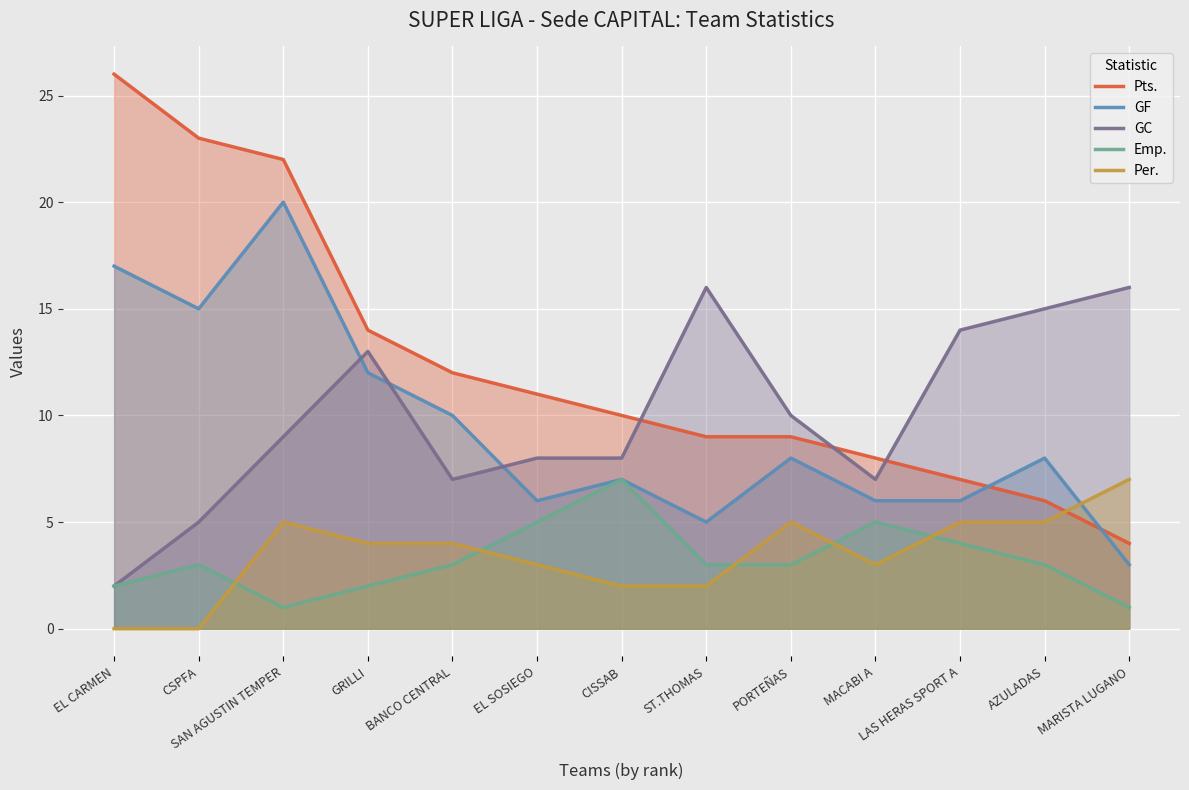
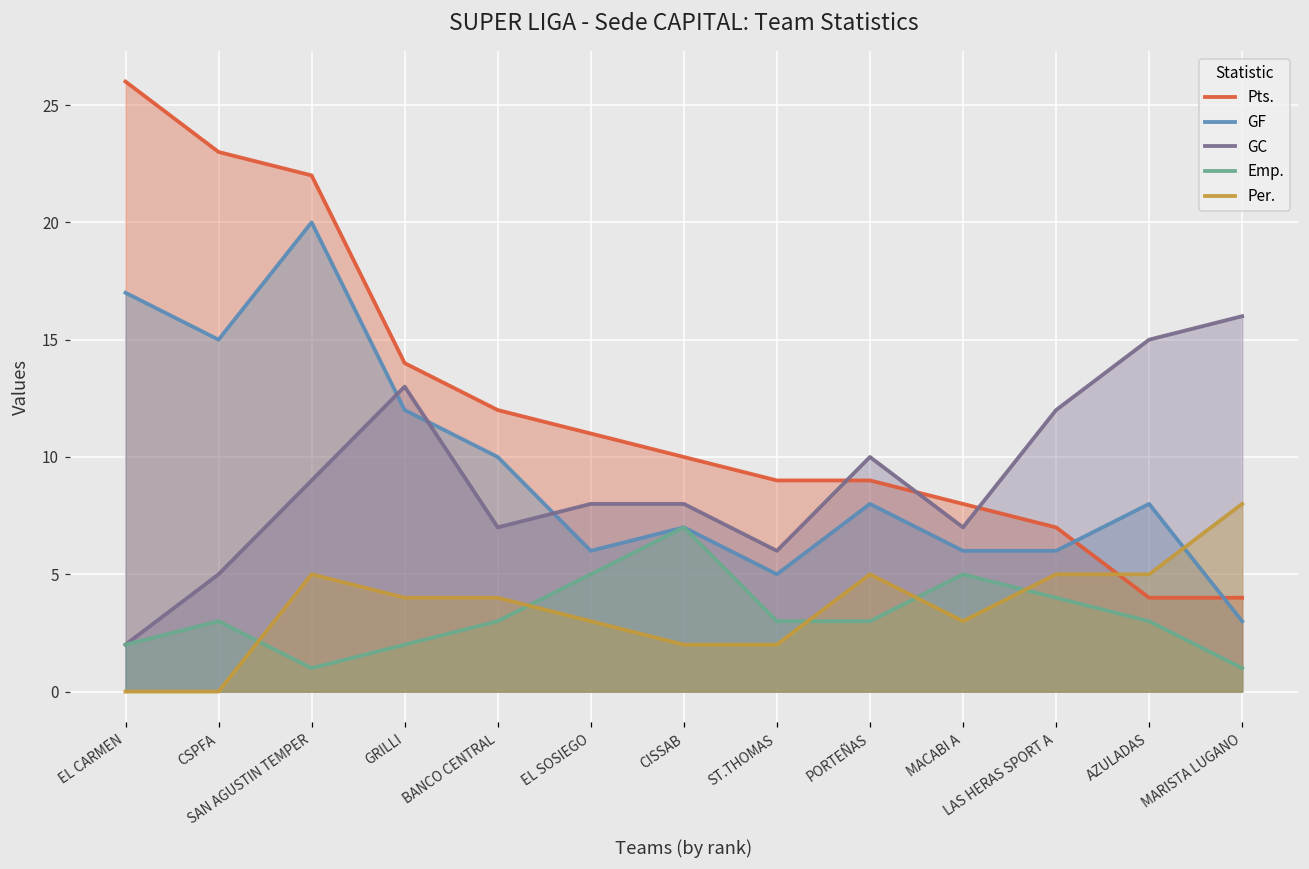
  {
    "Pts.": {
      "EL CARMEN": 26,
      "CSPFA": 23,
      "SAN AGUSTIN TEMPER": 22,
      "GRILLI": 14,
      "BANCO CENTRAL": 12,
      "EL SOSIEGO": 11,
      "CISSAB": 10,
      "ST.THOMAS": 9,
      "PORTEÑAS": 9,
      "MACABI A": 8,
      "LAS HERAS SPORT A": 7,
-     "AZULADAS": 6,
+     "AZULADAS": 4,
      "MARISTA LUGANO": 4
    },
    "GC": {
      "CSPFA": 5,
      "SAN AGUSTIN TEMPER": 9,
      "GRILLI": 13,
      "BANCO CENTRAL": 7,
      "EL SOSIEGO": 8,
      "CISSAB": 8,
-     "ST.THOMAS": 16,
+     "ST.THOMAS": 6,
      "PORTEÑAS": 10,
      "MACABI A": 7,
-     "LAS HERAS SPORT A": 14,
+     "LAS HERAS SPORT A": 12,
      "AZULADAS": 15,
      "MARISTA LUGANO": 16
    },
    "Per.": {
      "EL CARMEN": 0,
      "CSPFA": 0,
      "SAN AGUSTIN TEMPER": 5,
      "GRILLI": 4,
      "BANCO CENTRAL": 4,
      "EL SOSIEGO": 3,
      "CISSAB": 2,
      "ST.THOMAS": 2,
      "PORTEÑAS": 5,
      "MACABI A": 3,
      "LAS HERAS SPORT A": 5,
      "AZULADAS": 5,
-     "MARISTA LUGANO": 7
+     "MARISTA LUGANO": 8
    }
  }
